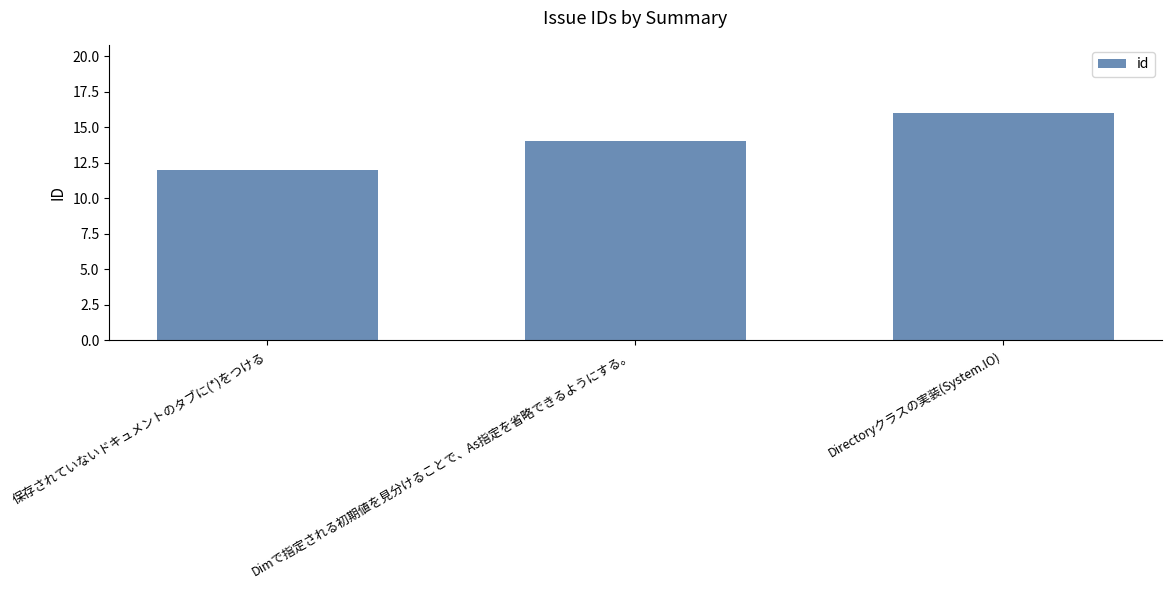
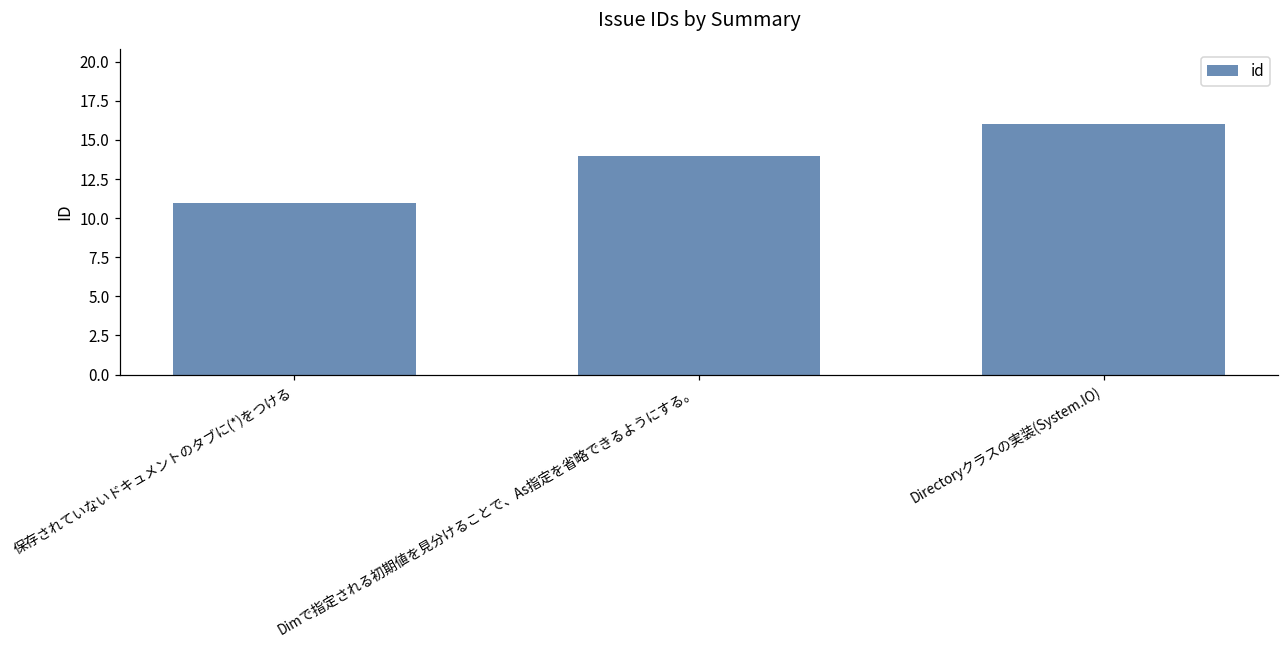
  {
-   "保存されていないドキュメントのタブに(*)をつける": 12,
+   "保存されていないドキュメントのタブに(*)をつける": 11,
    "Dimで指定される初期値を見分けることで、As指定を省略できるようにする。": 14,
    "Directoryクラスの実装(System.IO)": 16
  }
